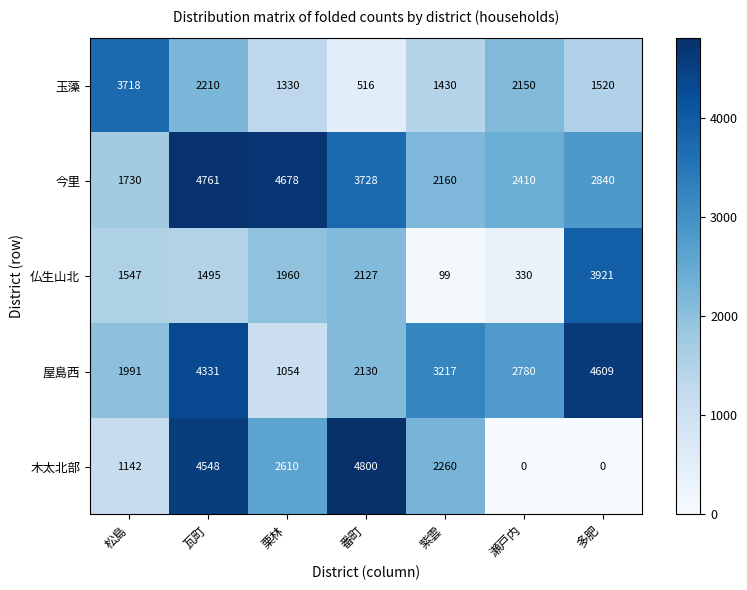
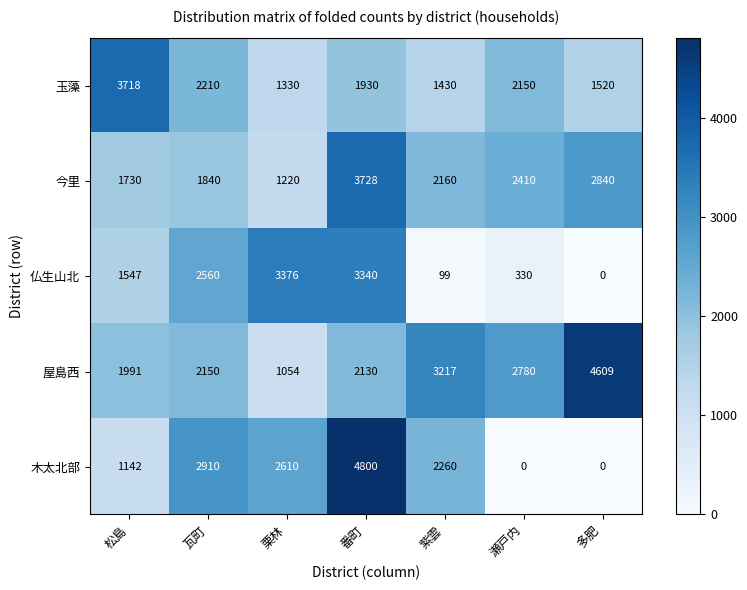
  {
    "玉藻": {
      "松島": 3718,
      "瓦町": 2210,
      "栗林": 1330,
-     "番町": 516,
+     "番町": 1930,
      "紫雲": 1430,
      "瀬戸内": 2150,
      "多肥": 1520
    },
    "今里": {
      "松島": 1730,
-     "瓦町": 4761,
-     "栗林": 4678,
+     "瓦町": 1840,
+     "栗林": 1220,
      "番町": 3728,
      "紫雲": 2160,
      "瀬戸内": 2410,
      "多肥": 2840
    },
    "仏生山北": {
      "松島": 1547,
-     "瓦町": 1495,
-     "栗林": 1960,
-     "番町": 2127,
+     "瓦町": 2560,
+     "栗林": 3376,
+     "番町": 3340,
      "紫雲": 99,
      "瀬戸内": 330,
-     "多肥": 3921
+     "多肥": 0
    },
    "屋島西": {
      "松島": 1991,
-     "瓦町": 4331,
+     "瓦町": 2150,
      "栗林": 1054,
      "番町": 2130,
      "紫雲": 3217,
      "瀬戸内": 2780,
      "多肥": 4609
    },
    "木太北部": {
      "松島": 1142,
-     "瓦町": 4548,
+     "瓦町": 2910,
      "栗林": 2610,
      "番町": 4800,
      "紫雲": 2260,
      "瀬戸内": 0,
      "多肥": 0
    }
  }
